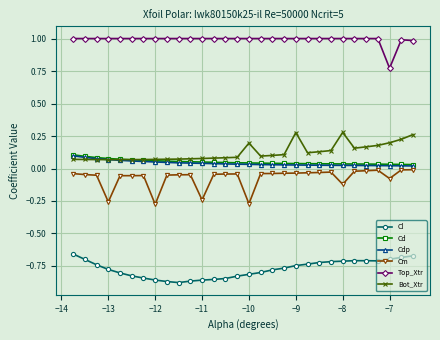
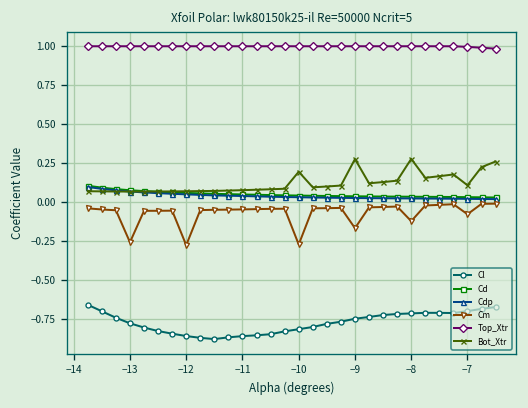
  {
    "Cm": {
      "−13": -0.26,
      "−12": -0.28,
-     "−11": -0.24,
+     "−11": -0.05,
      "−10": -0.27,
-     "−9": -0.04,
+     "−9": -0.17,
      "−8": -0.12,
      "−7": -0.08
    },
    "Top_Xtr": {
      "−13": 1.00,
      "−12": 1.00,
      "−11": 1.00,
      "−10": 1.00,
      "−9": 1.00,
      "−8": 1.00,
-     "−7": 0.77
+     "−7": 1.00
    },
    "Bot_Xtr": {
      "−11": 0.08,
      "−10": 0.20,
      "−9": 0.28,
      "−8": 0.28,
-     "−7": 0.20
+     "−7": 0.11
    }
  }
